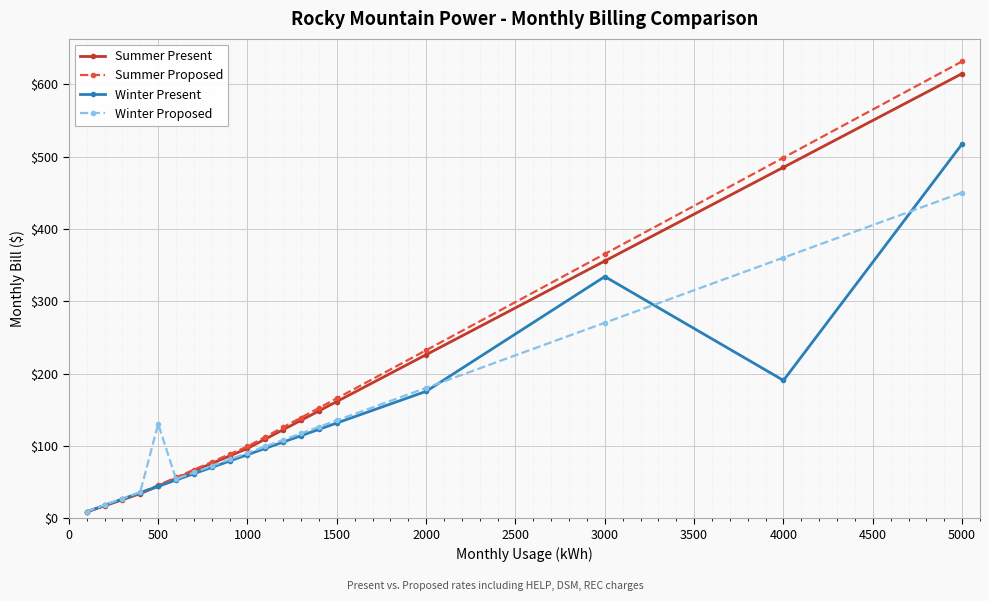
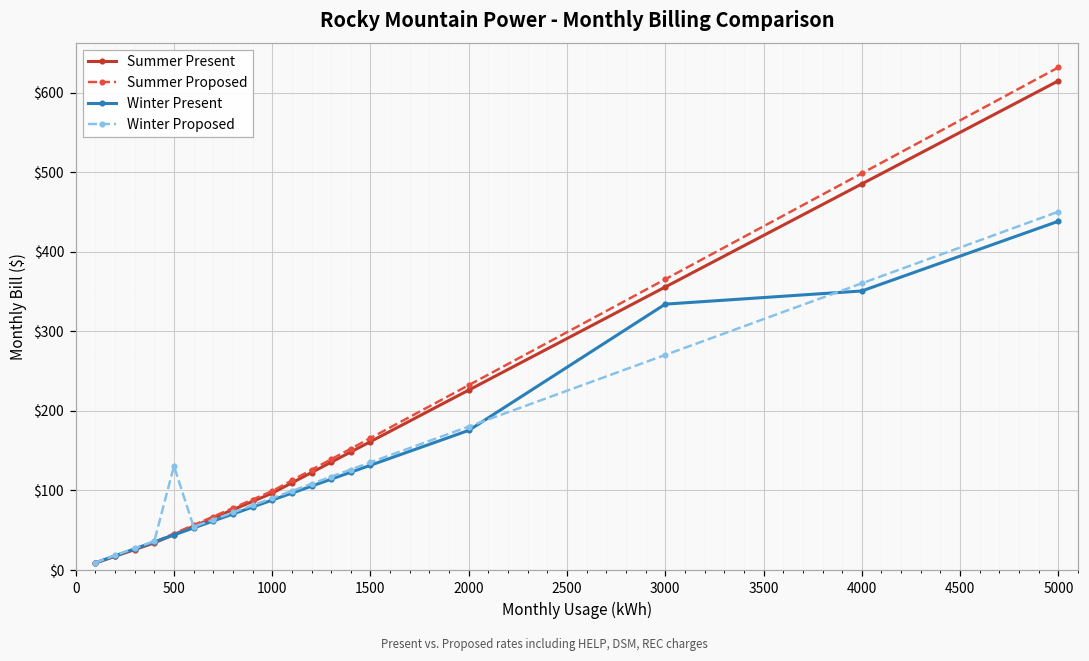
  {
    "Winter Present": {
      "1500": "$130",
      "2000": "$180",
      "3000": "$330",
-     "4000": "$190",
-     "5000": "$520"
+     "4000": "$350",
+     "5000": "$440"
    },
    "Winter Proposed": {
      "500": "$130",
      "1500": "$140",
      "2000": "$180",
      "3000": "$270",
      "4000": "$360",
      "5000": "$450"
    }
  }
